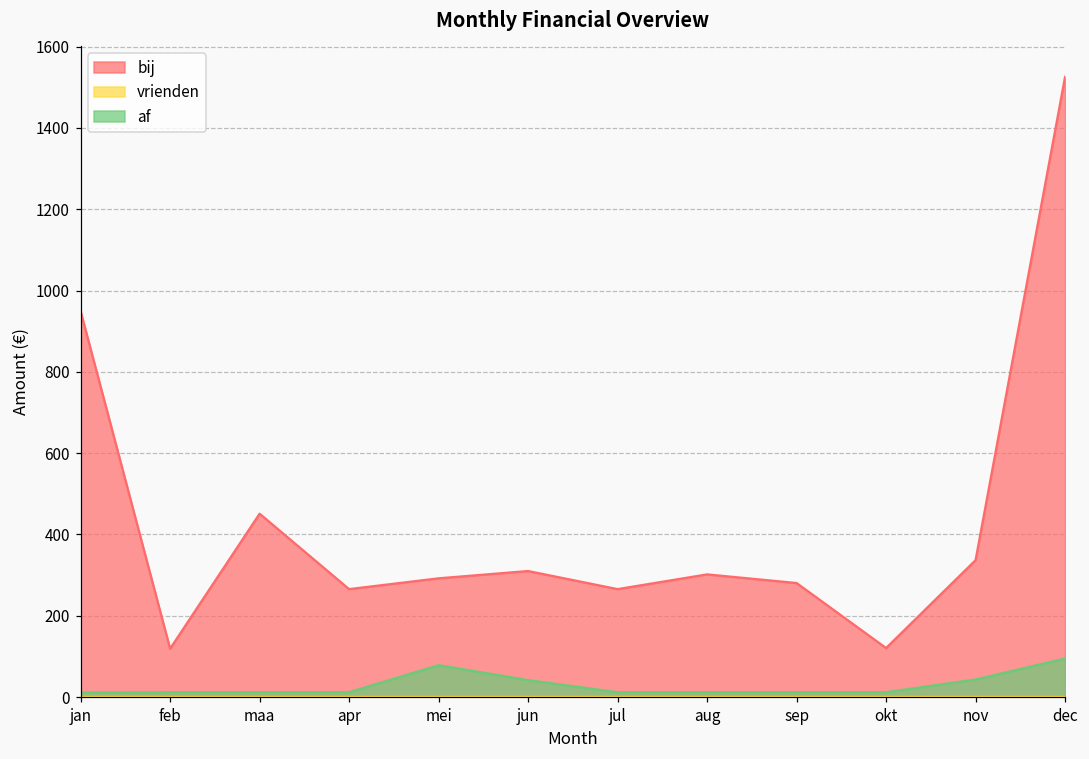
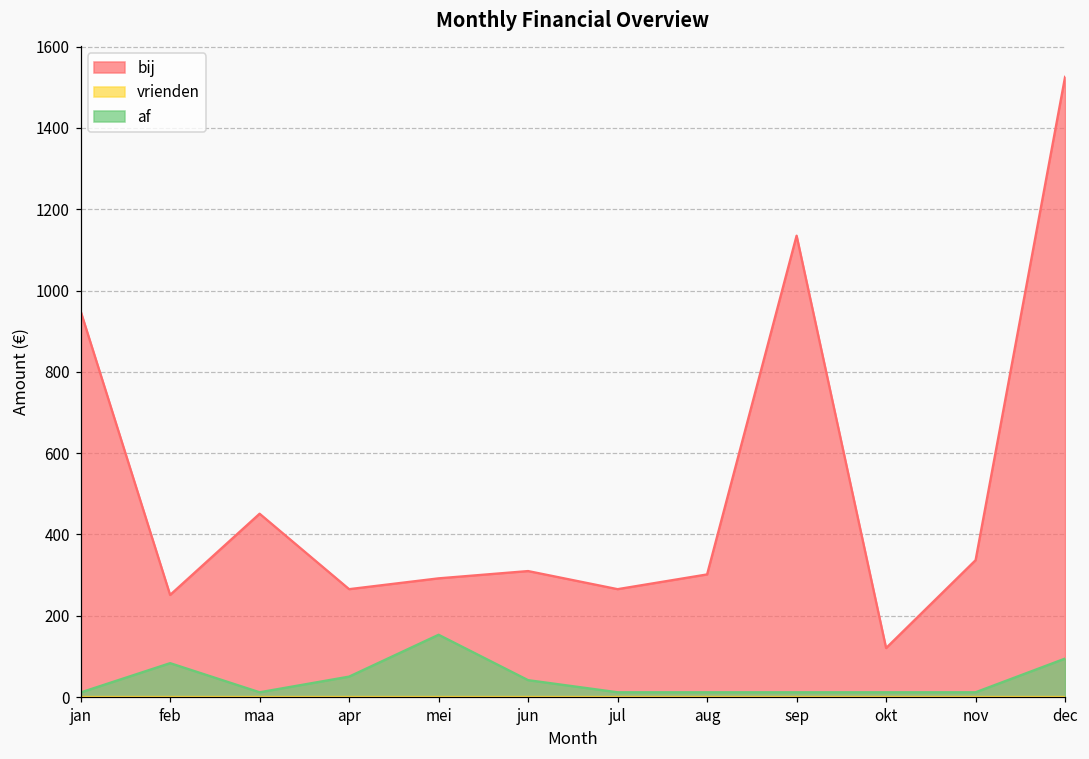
  {
    "bij": {
      "jan": 950,
-     "feb": 120,
+     "feb": 250,
      "maa": 450,
      "apr": 270,
      "mei": 290,
      "jun": 310,
      "jul": 270,
      "aug": 300,
-     "sep": 280,
+     "sep": 1130,
      "okt": 120,
      "nov": 340,
      "dec": 1530
    },
    "vrienden": {
      "jan": 0,
      "feb": 0,
      "maa": 0,
      "apr": 0,
      "mei": 0,
      "jun": 0,
      "jul": 0,
      "aug": 0,
      "sep": 0,
      "okt": 0,
      "nov": 0,
      "dec": 0
    },
    "af": {
      "jan": 10,
-     "feb": 10,
+     "feb": 80,
      "maa": 10,
-     "apr": 10,
-     "mei": 80,
+     "apr": 50,
+     "mei": 150,
      "jun": 40,
      "jul": 10,
      "aug": 10,
      "sep": 10,
      "okt": 10,
-     "nov": 40,
+     "nov": 10,
      "dec": 90
    }
  }
